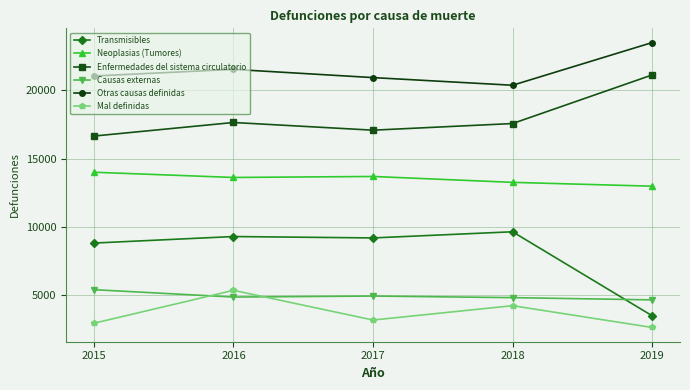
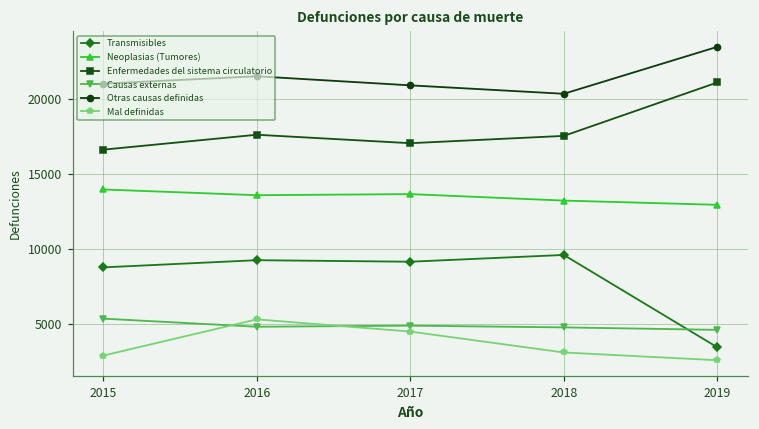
  {
    "Mal definidas": {
      "2015": 2900,
      "2016": 5300,
-     "2017": 3200,
-     "2018": 4200,
+     "2017": 4500,
+     "2018": 3100,
      "2019": 2600
    }
  }
